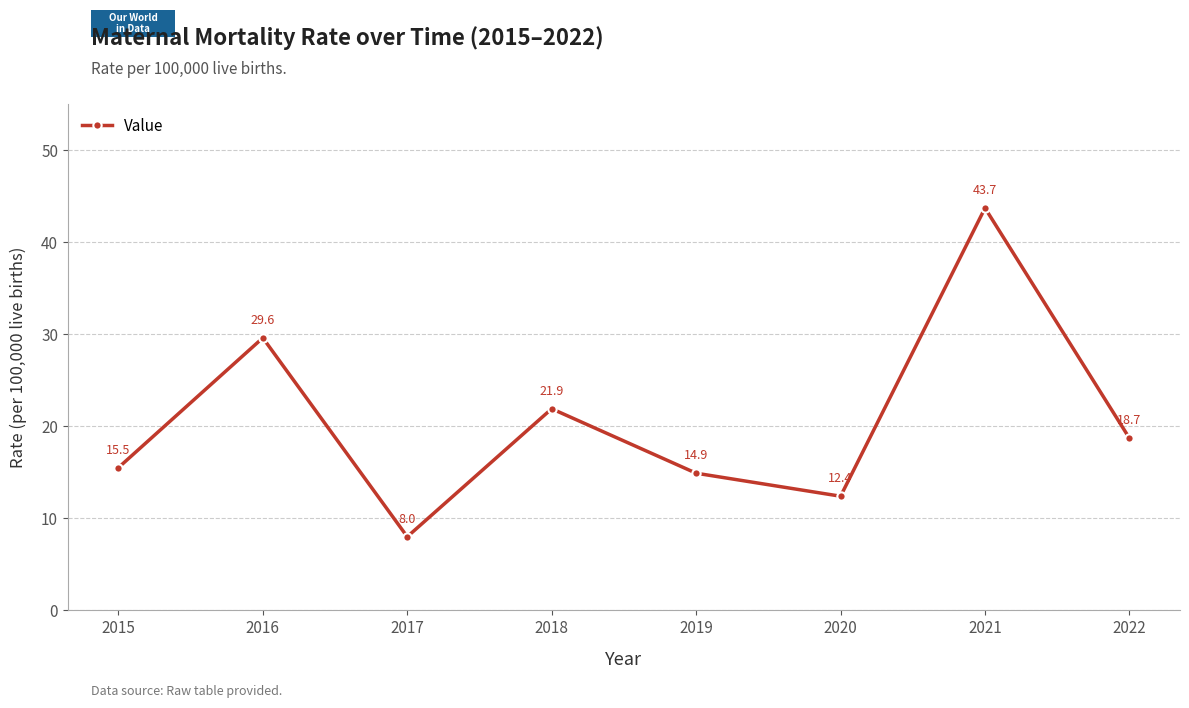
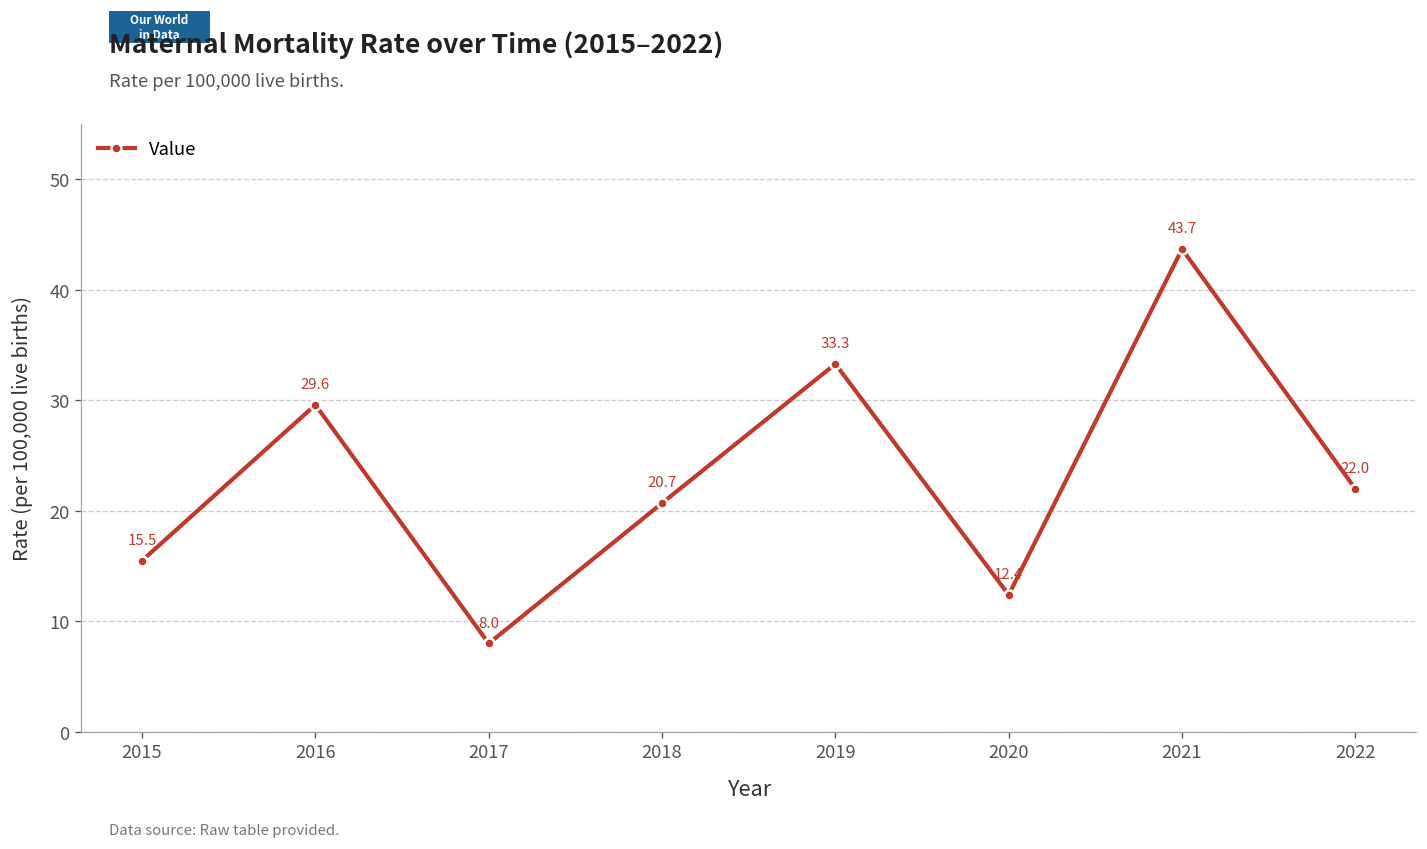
  {
    "2015": 15.5,
    "2016": 29.6,
    "2017": 8.0,
-   "2018": 21.9,
-   "2019": 14.9,
+   "2018": 20.7,
+   "2019": 33.3,
    "2020": 12.4,
    "2021": 43.7,
-   "2022": 18.7
+   "2022": 22.0
  }
